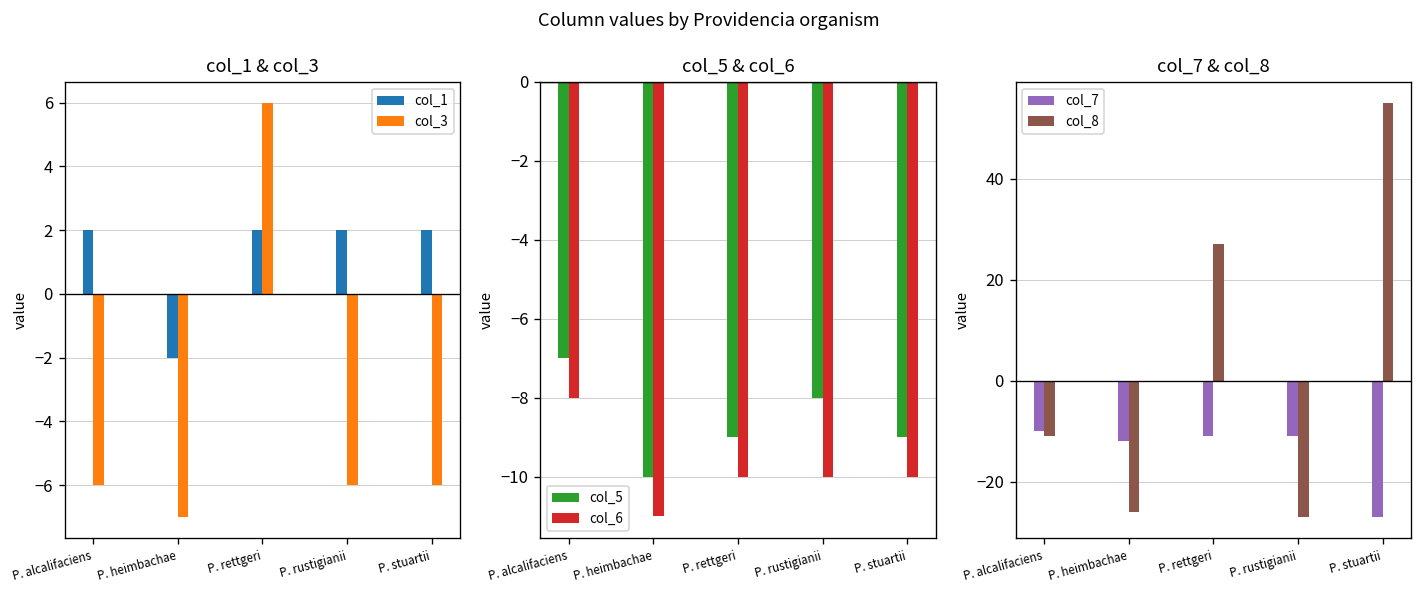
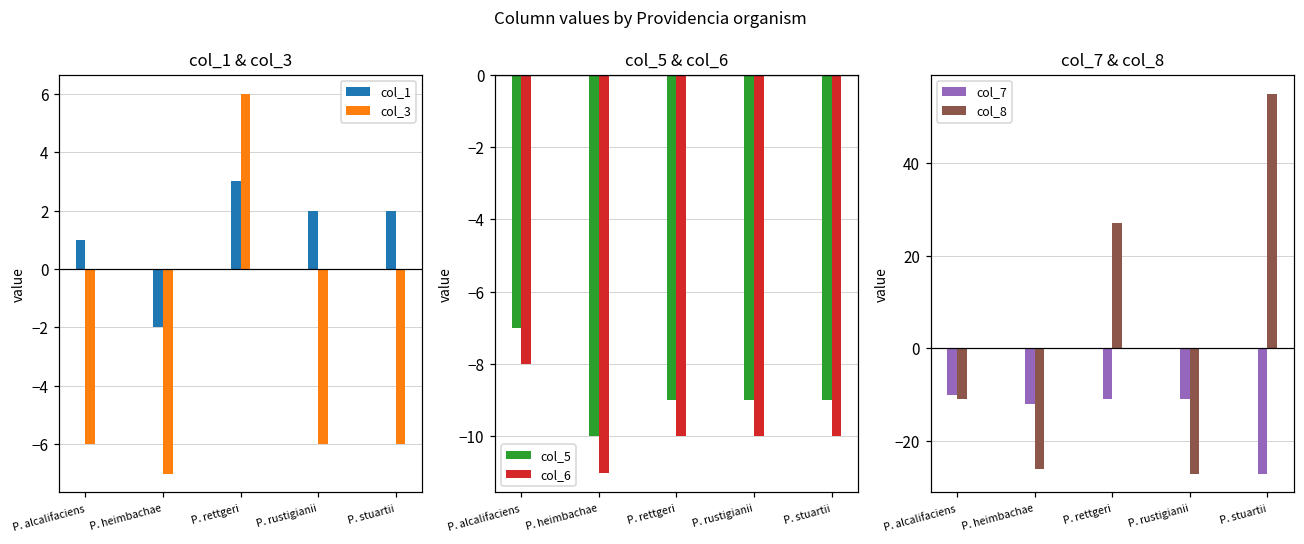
  {
    "col_1 & col_3": {
      "col_1": {
-       "P. alcalifaciens": 2,
+       "P. alcalifaciens": 1,
        "P. heimbachae": -2,
-       "P. rettgeri": 2,
+       "P. rettgeri": 3,
        "P. rustigianii": 2,
        "P. stuartii": 2
      },
      "col_3": {
        "P. alcalifaciens": -6,
        "P. heimbachae": -7,
        "P. rettgeri": 6,
        "P. rustigianii": -6,
        "P. stuartii": -6
      }
    },
    "col_5 & col_6": {
      "col_5": {
        "P. alcalifaciens": -7,
        "P. heimbachae": -10,
        "P. rettgeri": -9,
-       "P. rustigianii": -8,
+       "P. rustigianii": -9,
        "P. stuartii": -9
      },
      "col_6": {
        "P. alcalifaciens": -8,
        "P. heimbachae": -11,
        "P. rettgeri": -10,
        "P. rustigianii": -10,
        "P. stuartii": -10
      }
    },
    "col_7 & col_8": {
      "col_7": {
        "P. alcalifaciens": -10,
        "P. heimbachae": -12,
        "P. rettgeri": -11,
        "P. rustigianii": -11,
        "P. stuartii": -27
      },
      "col_8": {
        "P. alcalifaciens": -11,
        "P. heimbachae": -26,
        "P. rettgeri": 27,
        "P. rustigianii": -27,
        "P. stuartii": 55
      }
    }
  }
